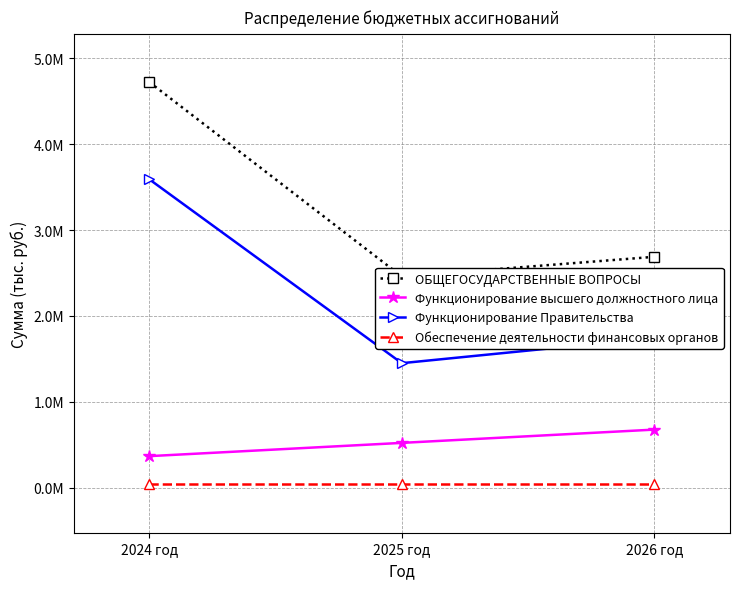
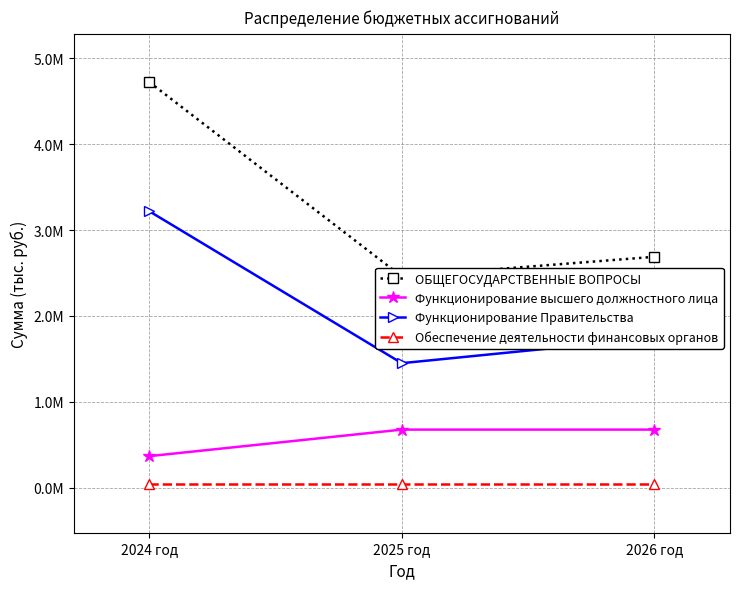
  {
    "ОБЩЕГОСУДАРСТВЕННЫЕ ВОПРОСЫ": {
      "2024 год": 4700000,
      "2026 год": 2700000
    },
    "Функционирование высшего должностного лица": {
      "2024 год": 400000,
-     "2025 год": 500000,
+     "2025 год": 700000,
      "2026 год": 700000
    },
    "Функционирование Правительства": {
-     "2024 год": 3600000,
+     "2024 год": 3200000,
      "2025 год": 1500000
    },
    "Обеспечение деятельности финансовых органов": {
      "2024 год": 0,
      "2025 год": 0,
      "2026 год": 0
    }
  }
